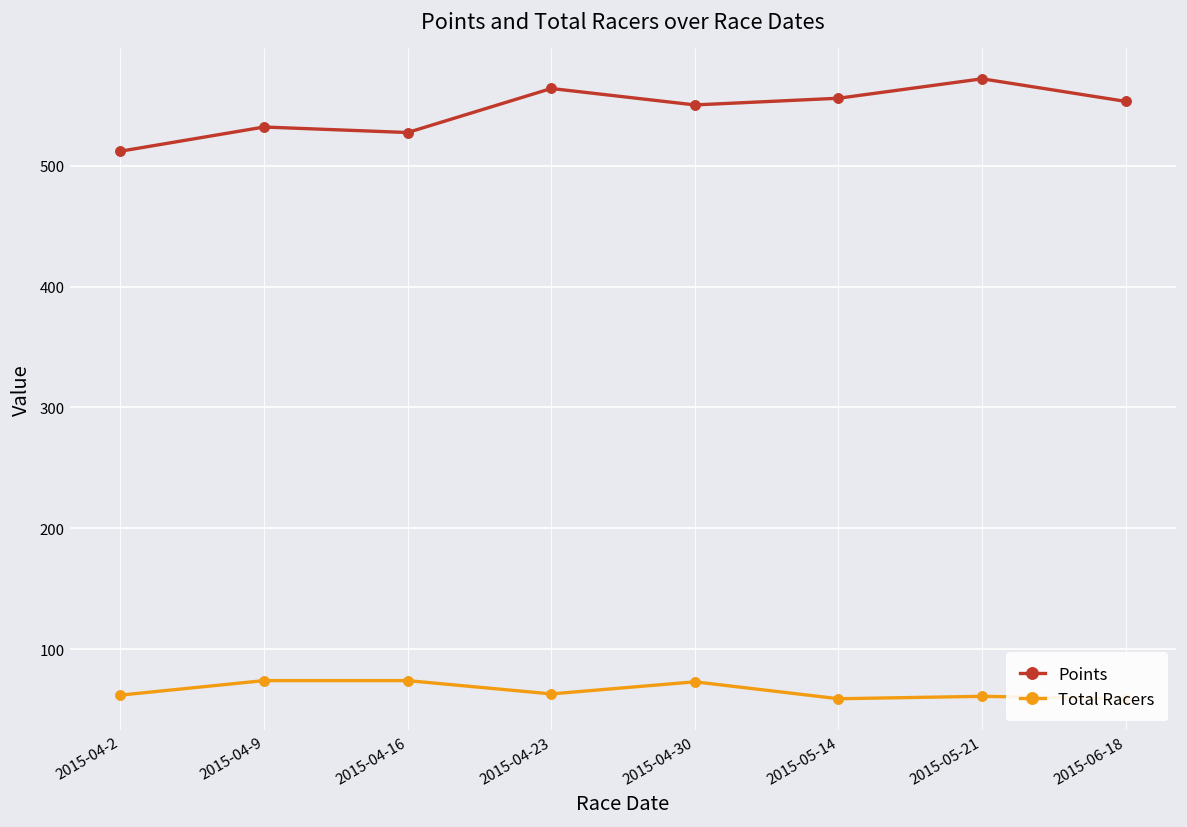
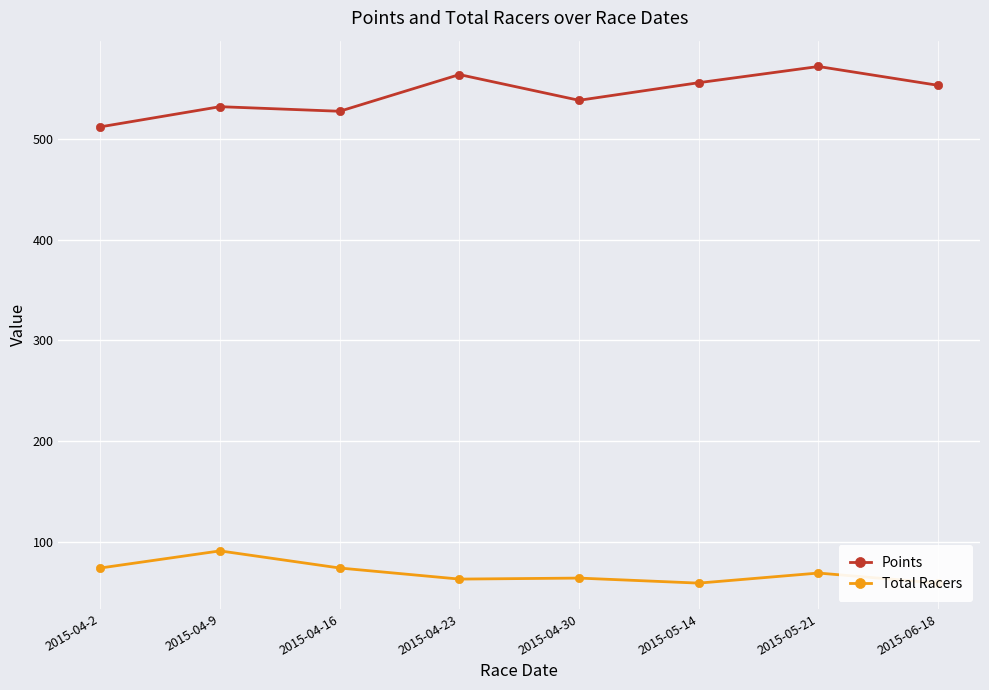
  {
    "Points": {
      "2015-04-2": 512,
      "2015-04-9": 532,
      "2015-04-16": 527,
      "2015-04-23": 564,
-     "2015-04-30": 550,
+     "2015-04-30": 538,
      "2015-05-14": 556,
      "2015-05-21": 572,
      "2015-06-18": 553
    },
    "Total Racers": {
-     "2015-04-2": 62,
-     "2015-04-9": 74,
+     "2015-04-2": 74,
+     "2015-04-9": 91,
      "2015-04-16": 74,
      "2015-04-23": 63,
-     "2015-04-30": 73,
+     "2015-04-30": 64,
      "2015-05-14": 59,
-     "2015-05-21": 61
+     "2015-05-21": 69
    }
  }
